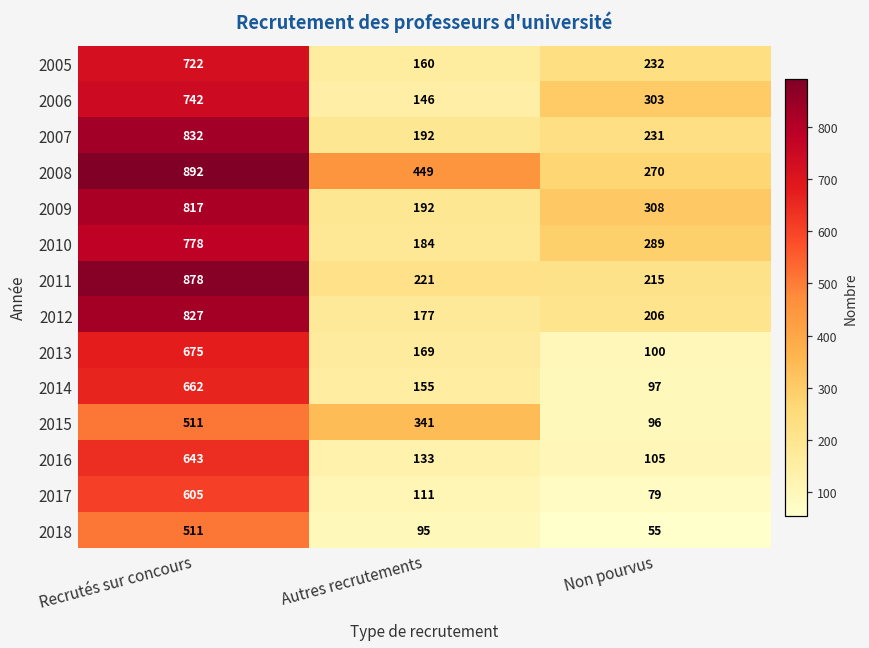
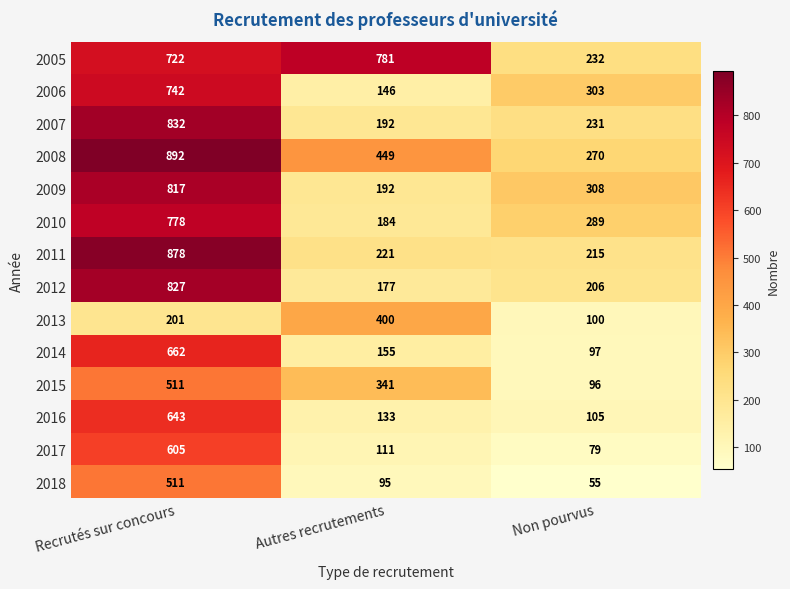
  {
    "2005": {
      "Recrutés sur concours": 722,
-     "Autres recrutements": 160,
+     "Autres recrutements": 781,
      "Non pourvus": 232
    },
    "2006": {
      "Recrutés sur concours": 742,
      "Autres recrutements": 146,
      "Non pourvus": 303
    },
    "2007": {
      "Recrutés sur concours": 832,
      "Autres recrutements": 192,
      "Non pourvus": 231
    },
    "2008": {
      "Recrutés sur concours": 892,
      "Autres recrutements": 449,
      "Non pourvus": 270
    },
    "2009": {
      "Recrutés sur concours": 817,
      "Autres recrutements": 192,
      "Non pourvus": 308
    },
    "2010": {
      "Recrutés sur concours": 778,
      "Autres recrutements": 184,
      "Non pourvus": 289
    },
    "2011": {
      "Recrutés sur concours": 878,
      "Autres recrutements": 221,
      "Non pourvus": 215
    },
    "2012": {
      "Recrutés sur concours": 827,
      "Autres recrutements": 177,
      "Non pourvus": 206
    },
    "2013": {
-     "Recrutés sur concours": 675,
-     "Autres recrutements": 169,
+     "Recrutés sur concours": 201,
+     "Autres recrutements": 400,
      "Non pourvus": 100
    },
    "2014": {
      "Recrutés sur concours": 662,
      "Autres recrutements": 155,
      "Non pourvus": 97
    },
    "2015": {
      "Recrutés sur concours": 511,
      "Autres recrutements": 341,
      "Non pourvus": 96
    },
    "2016": {
      "Recrutés sur concours": 643,
      "Autres recrutements": 133,
      "Non pourvus": 105
    },
    "2017": {
      "Recrutés sur concours": 605,
      "Autres recrutements": 111,
      "Non pourvus": 79
    },
    "2018": {
      "Recrutés sur concours": 511,
      "Autres recrutements": 95,
      "Non pourvus": 55
    }
  }
